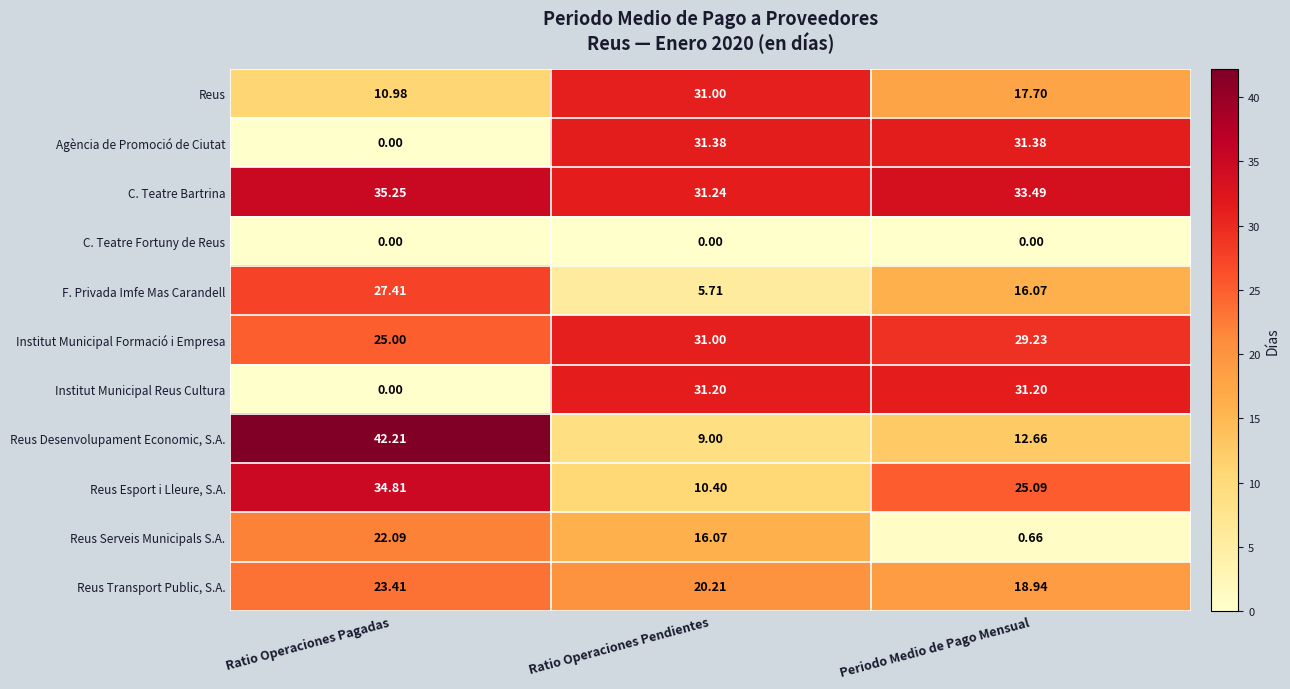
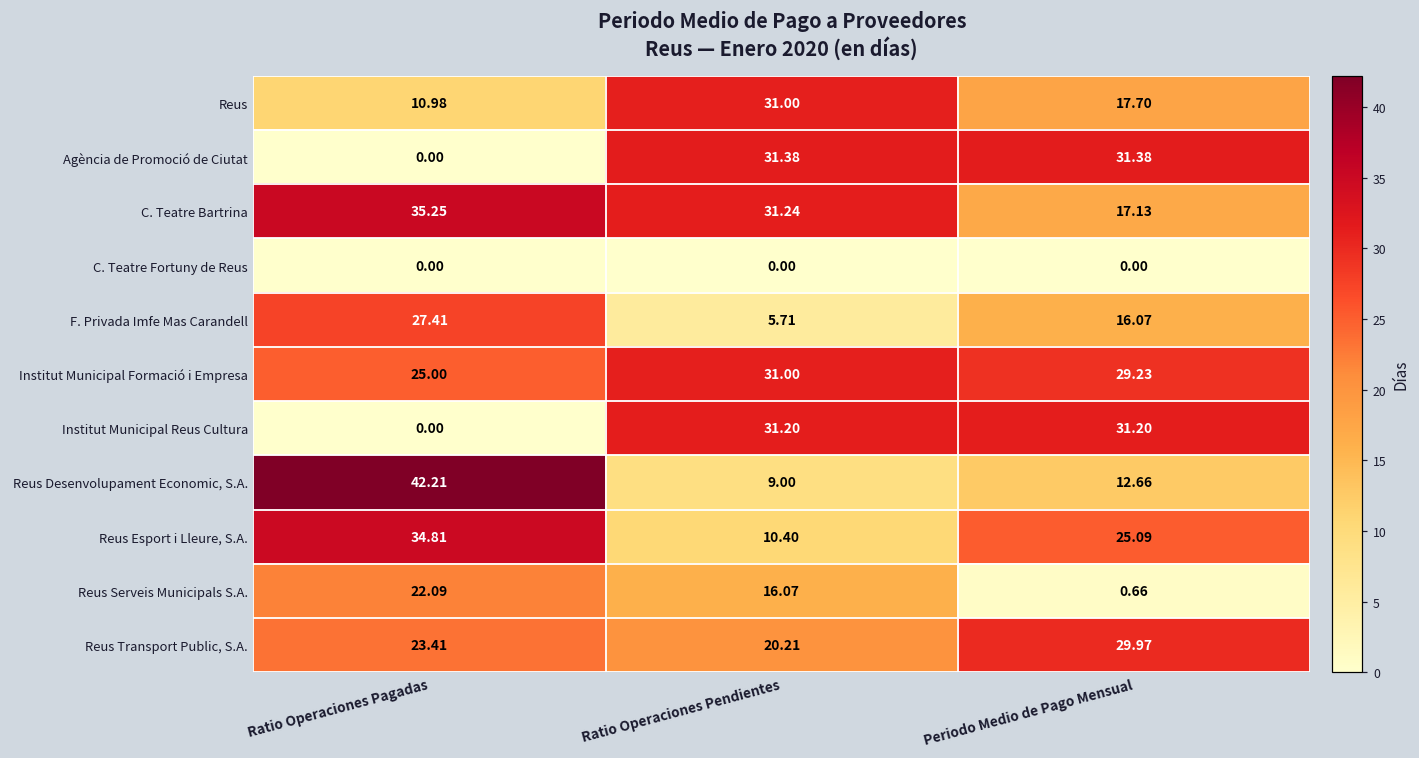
  {
    "Reus": {
      "Ratio Operaciones Pagadas": 10.98,
      "Ratio Operaciones Pendientes": 31.00,
      "Periodo Medio de Pago Mensual": 17.70
    },
    "Agència de Promoció de Ciutat": {
      "Ratio Operaciones Pagadas": 0.00,
      "Ratio Operaciones Pendientes": 31.38,
      "Periodo Medio de Pago Mensual": 31.38
    },
    "C. Teatre Bartrina": {
      "Ratio Operaciones Pagadas": 35.25,
      "Ratio Operaciones Pendientes": 31.24,
-     "Periodo Medio de Pago Mensual": 33.49
+     "Periodo Medio de Pago Mensual": 17.13
    },
    "C. Teatre Fortuny de Reus": {
      "Ratio Operaciones Pagadas": 0.00,
      "Ratio Operaciones Pendientes": 0.00,
      "Periodo Medio de Pago Mensual": 0.00
    },
    "F. Privada Imfe Mas Carandell": {
      "Ratio Operaciones Pagadas": 27.41,
      "Ratio Operaciones Pendientes": 5.71,
      "Periodo Medio de Pago Mensual": 16.07
    },
    "Institut Municipal Formació i Empresa": {
      "Ratio Operaciones Pagadas": 25.00,
      "Ratio Operaciones Pendientes": 31.00,
      "Periodo Medio de Pago Mensual": 29.23
    },
    "Institut Municipal Reus Cultura": {
      "Ratio Operaciones Pagadas": 0.00,
      "Ratio Operaciones Pendientes": 31.20,
      "Periodo Medio de Pago Mensual": 31.20
    },
    "Reus Desenvolupament Economic, S.A.": {
      "Ratio Operaciones Pagadas": 42.21,
      "Ratio Operaciones Pendientes": 9.00,
      "Periodo Medio de Pago Mensual": 12.66
    },
    "Reus Esport i Lleure, S.A.": {
      "Ratio Operaciones Pagadas": 34.81,
      "Ratio Operaciones Pendientes": 10.40,
      "Periodo Medio de Pago Mensual": 25.09
    },
    "Reus Serveis Municipals S.A.": {
      "Ratio Operaciones Pagadas": 22.09,
      "Ratio Operaciones Pendientes": 16.07,
      "Periodo Medio de Pago Mensual": 0.66
    },
    "Reus Transport Public, S.A.": {
      "Ratio Operaciones Pagadas": 23.41,
      "Ratio Operaciones Pendientes": 20.21,
-     "Periodo Medio de Pago Mensual": 18.94
+     "Periodo Medio de Pago Mensual": 29.97
    }
  }
